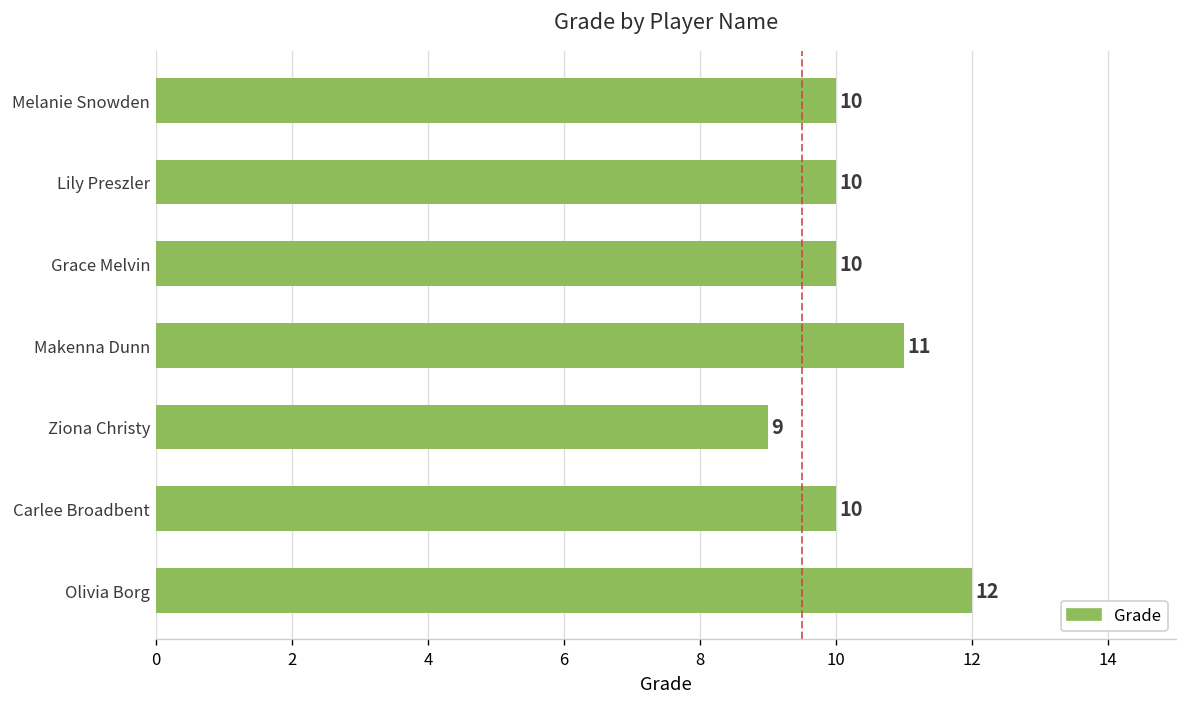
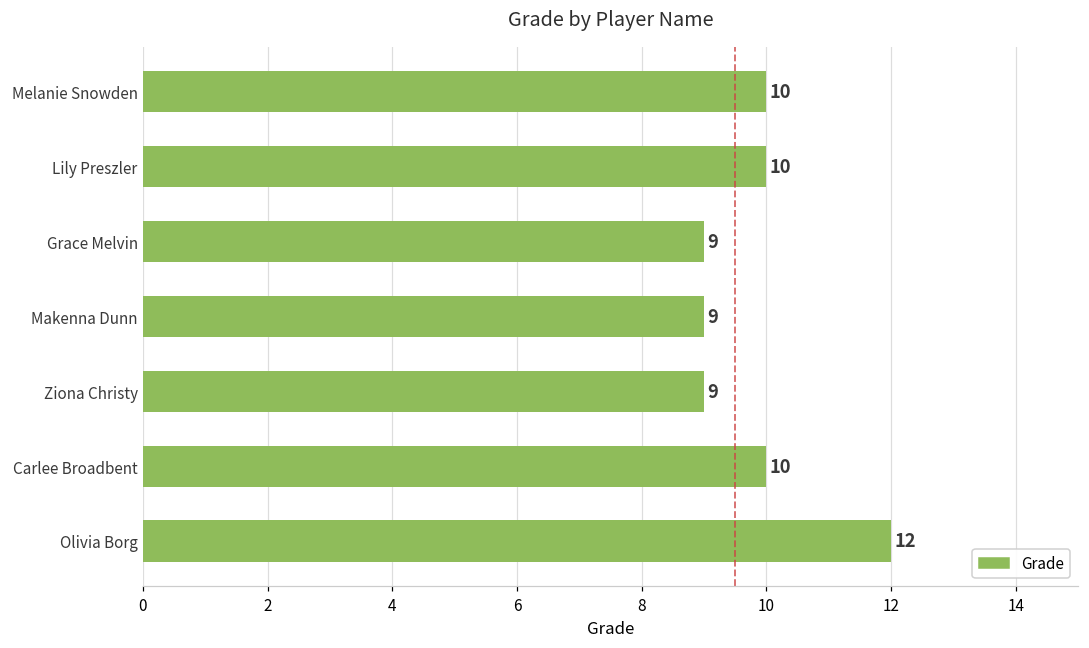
  {
    "Melanie Snowden": 10,
    "Lily Preszler": 10,
-   "Grace Melvin": 10,
-   "Makenna Dunn": 11,
+   "Grace Melvin": 9,
+   "Makenna Dunn": 9,
    "Ziona Christy": 9,
    "Carlee Broadbent": 10,
    "Olivia Borg": 12
  }
